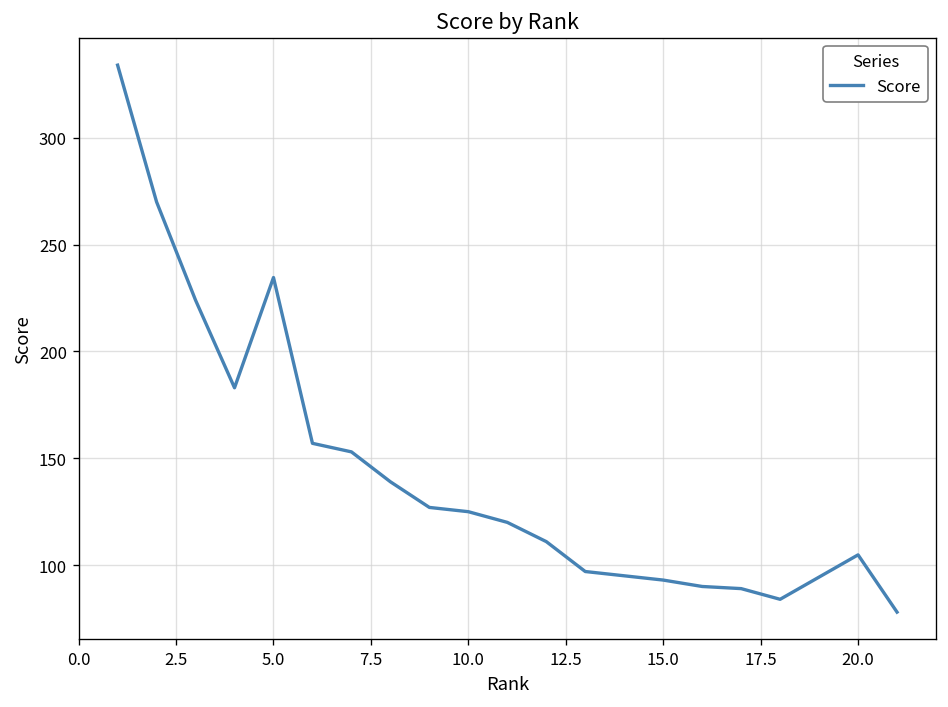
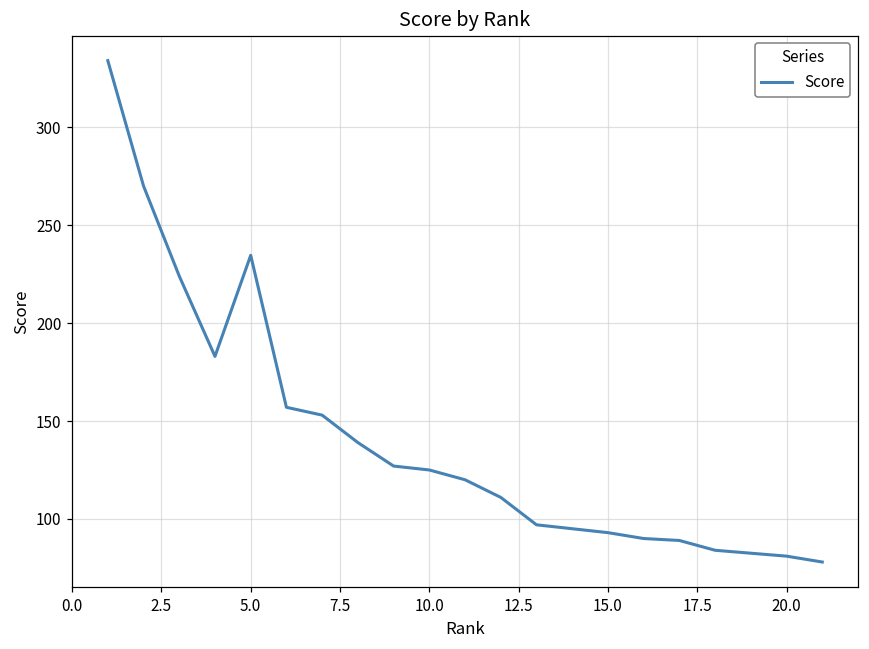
  {
    "5.0": 235,
    "10.0": 125,
    "15.0": 93,
-   "20.0": 105
+   "20.0": 81
  }
